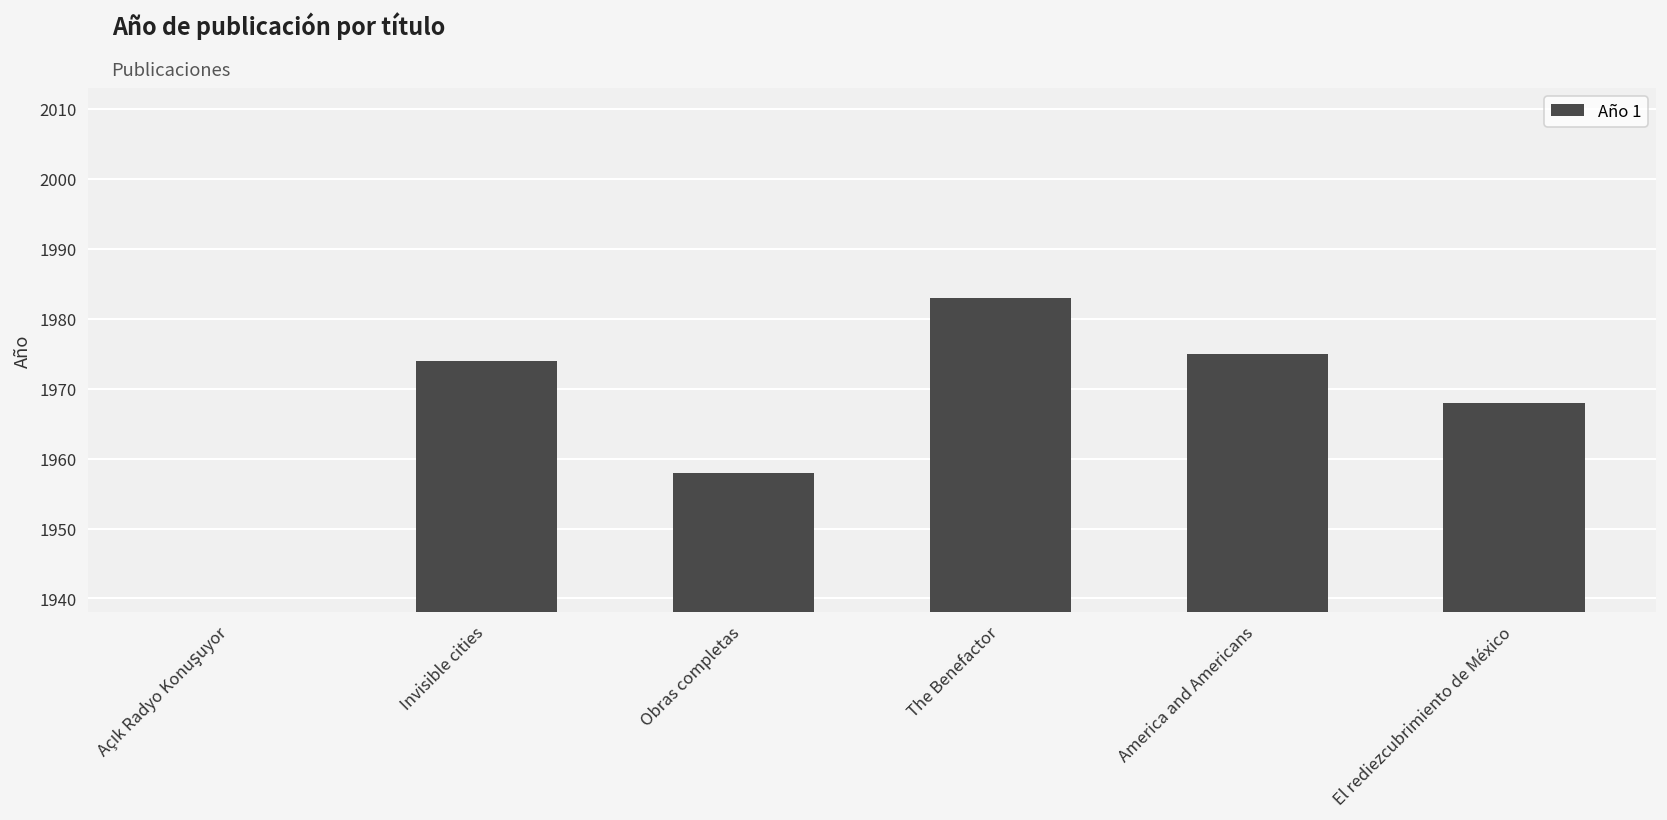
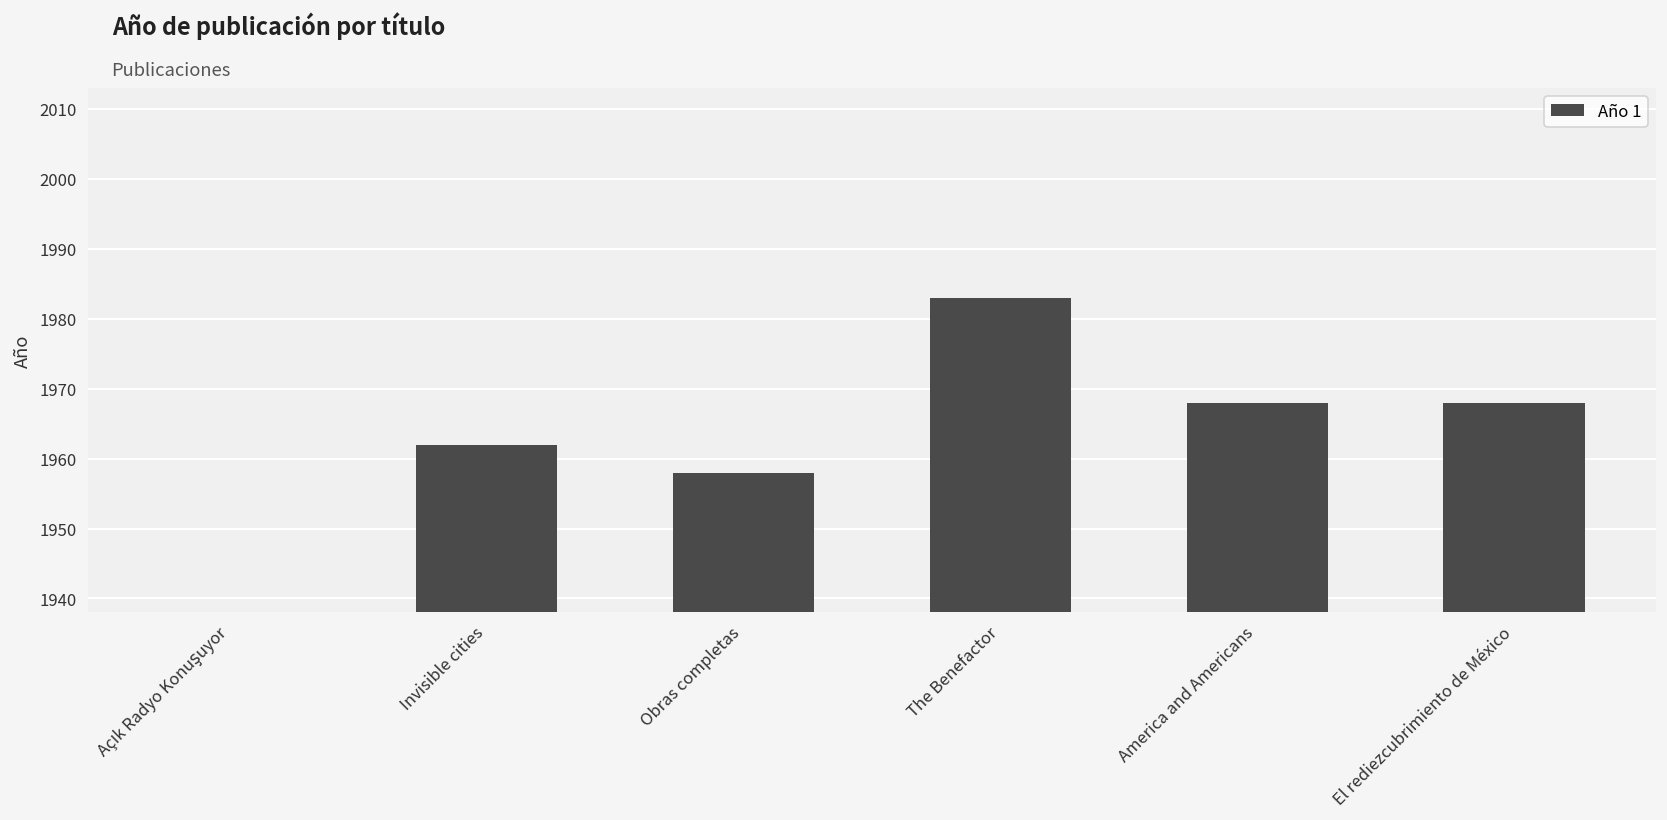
  {
-   "Invisible cities": 1974,
+   "Invisible cities": 1962,
    "Obras completas": 1958,
    "The Benefactor": 1983,
-   "America and Americans": 1975,
+   "America and Americans": 1968,
    "El rediezcubrimiento de México": 1968
  }
